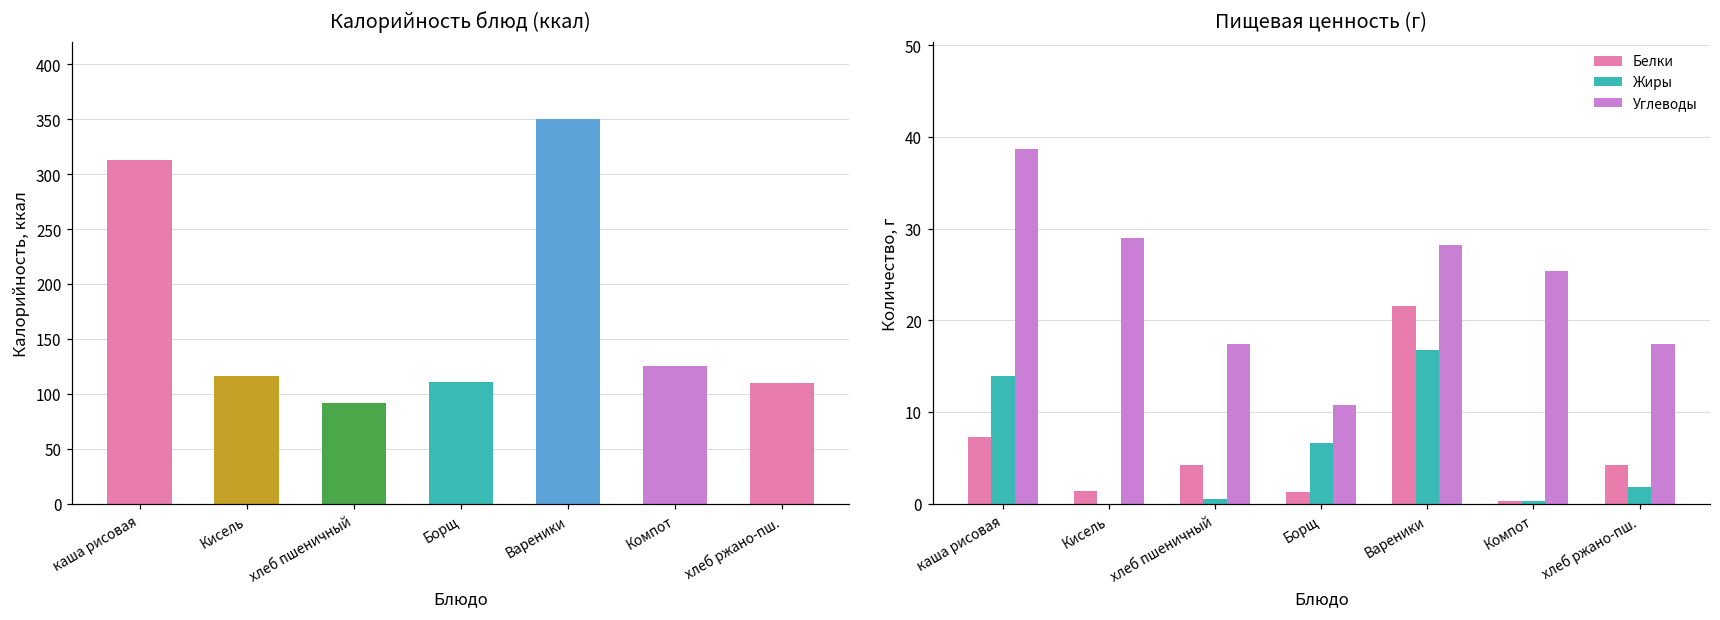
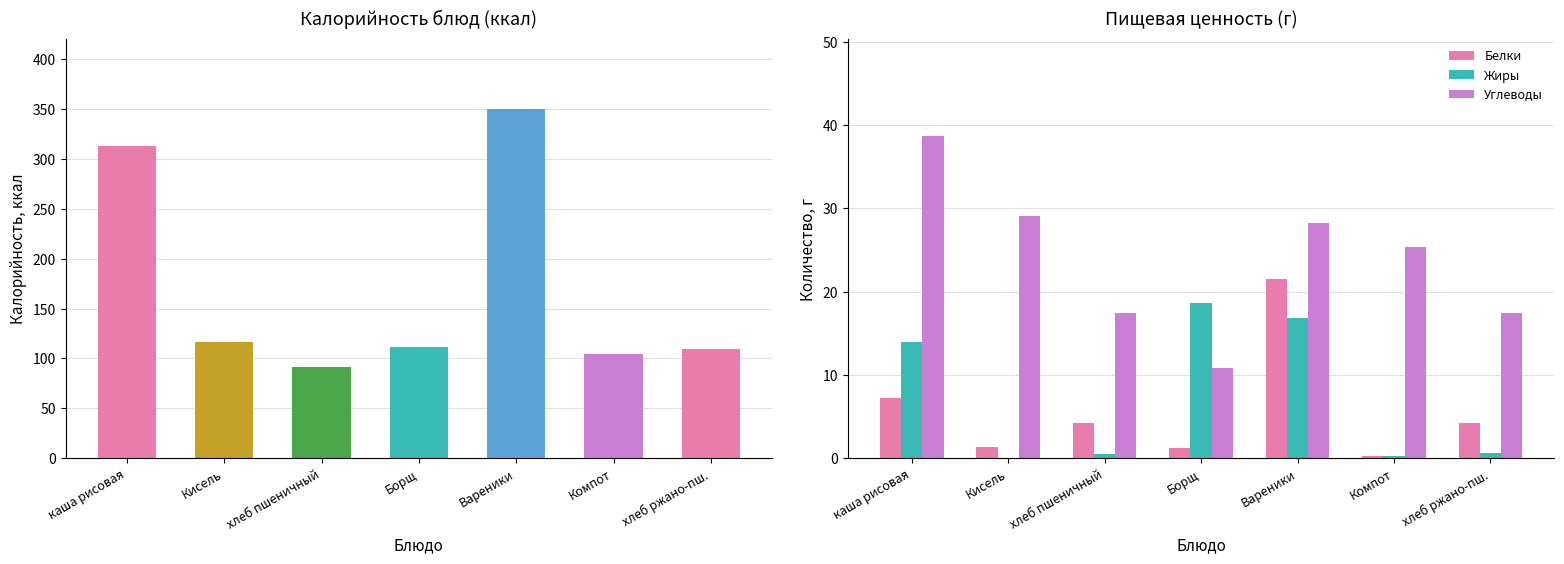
  {
    "Калорийность блюд (ккал)": {
      "каша рисовая": 310,
      "Кисель": 120,
      "хлеб пшеничный": 90,
      "Борщ": 110,
      "Вареники": 350,
-     "Компот": 130,
+     "Компот": 100,
      "хлеб ржано-пш.": 110
    },
    "Пищевая ценность (г)": {
      "Жиры": {
        "каша рисовая": 14,
        "Кисель": 0,
        "хлеб пшеничный": 1,
-       "Борщ": 7,
+       "Борщ": 19,
        "Вареники": 17,
-       "хлеб ржано-пш.": 2
+       "хлеб ржано-пш.": 1
      }
    }
  }
